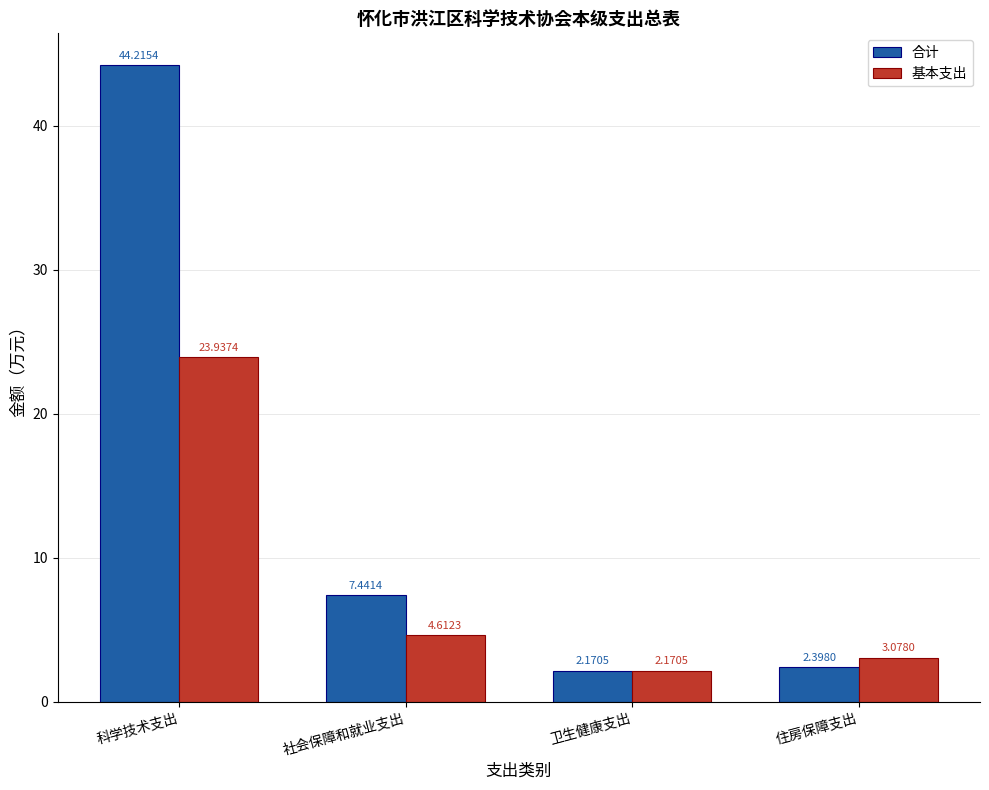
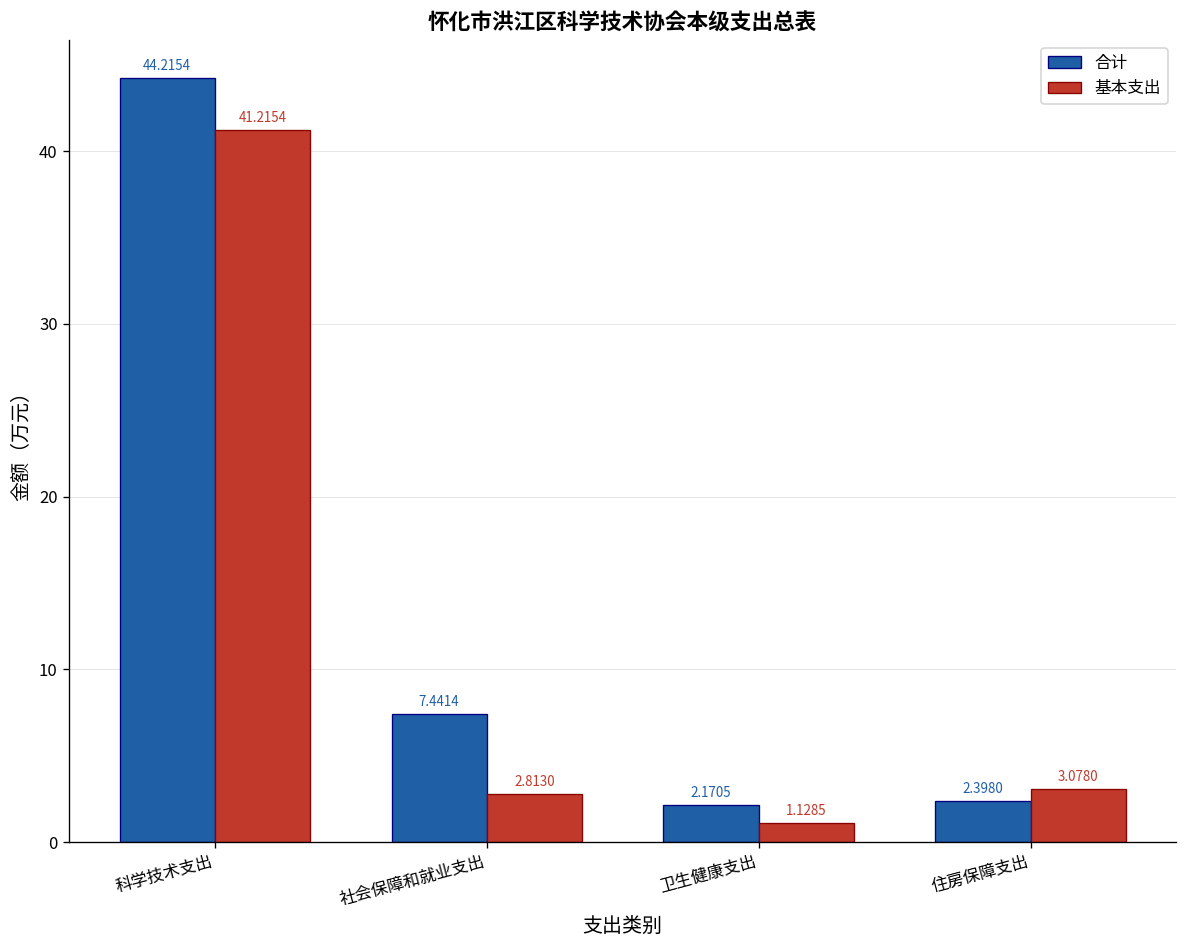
  {
    "合计": {
      "科学技术支出": 44.2154,
      "社会保障和就业支出": 7.4414,
      "卫生健康支出": 2.1705,
      "住房保障支出": 2.3980
    },
    "基本支出": {
-     "科学技术支出": 23.9374,
-     "社会保障和就业支出": 4.6123,
-     "卫生健康支出": 2.1705,
+     "科学技术支出": 41.2154,
+     "社会保障和就业支出": 2.8130,
+     "卫生健康支出": 1.1285,
      "住房保障支出": 3.0780
    }
  }
